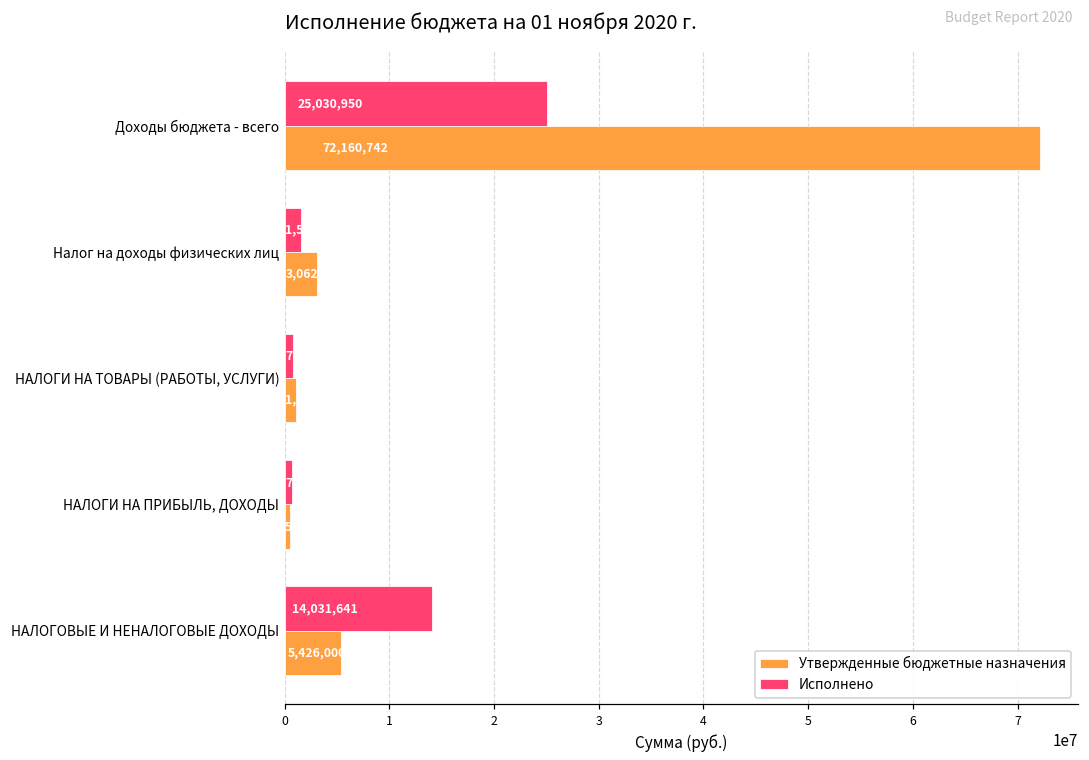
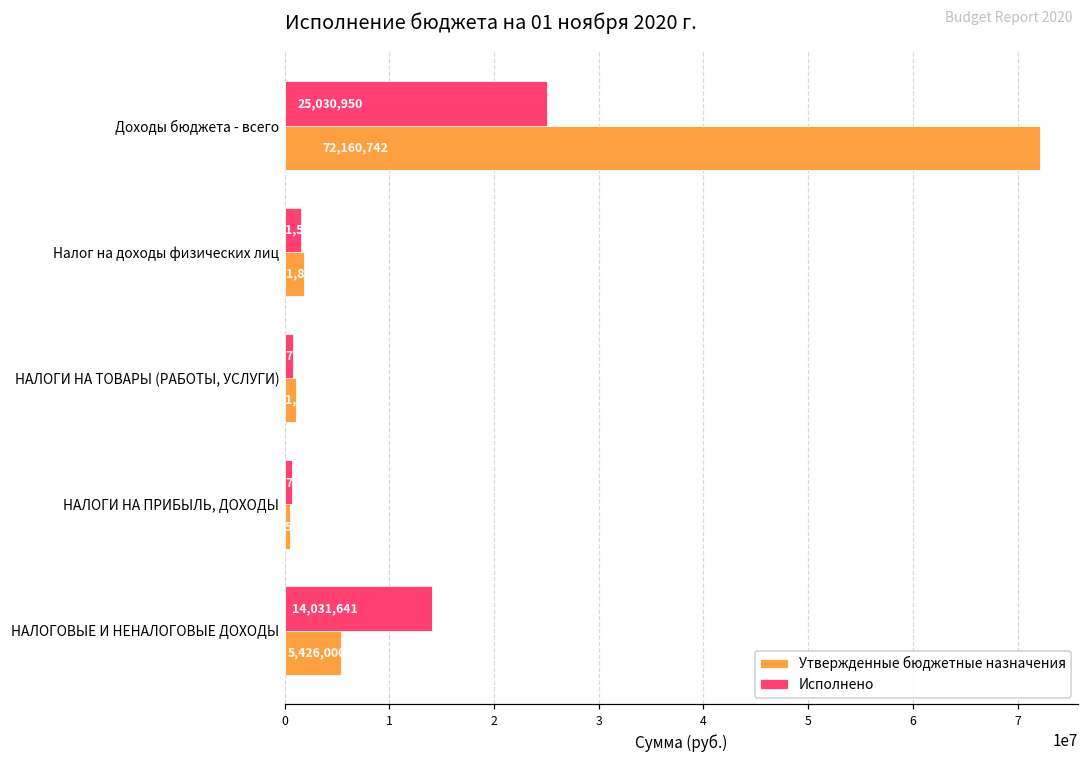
  {
    "Утвержденные бюджетные назначения": {
-     "Налог на доходы физических лиц": "3000000",
+     "Налог на доходы физических лиц": "2000000",
      "НАЛОГИ НА ТОВАРЫ (РАБОТЫ, УСЛУГИ)": "1000000",
      "НАЛОГИ НА ПРИБЫЛЬ, ДОХОДЫ": "1000000"
    },
    "Исполнено": {
      "Доходы бюджета - всего": "25,030,950",
      "НАЛОГОВЫЕ И НЕНАЛОГОВЫЕ ДОХОДЫ": "14,031,641"
    }
  }
